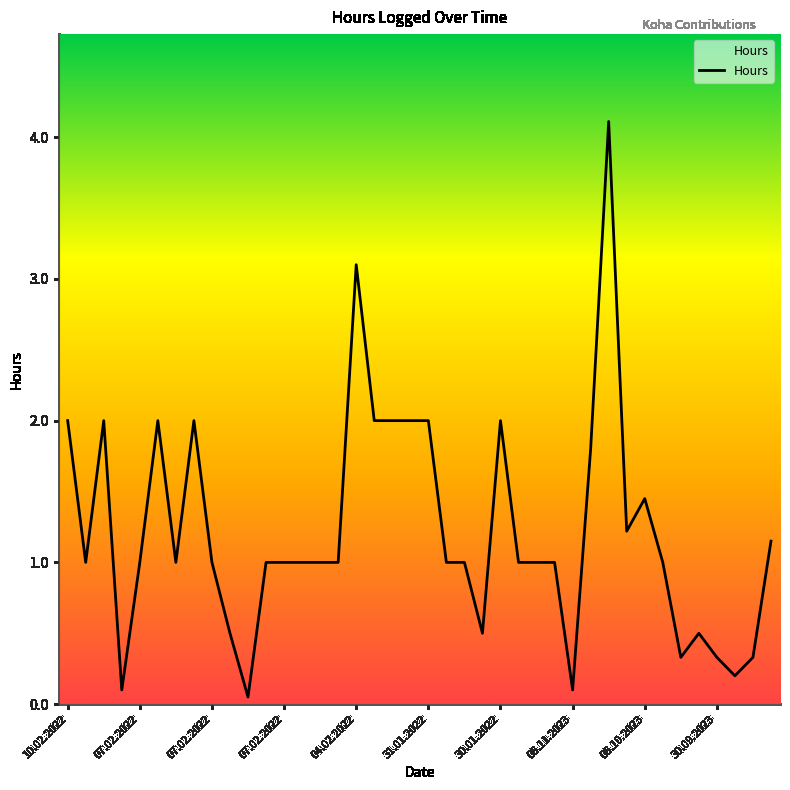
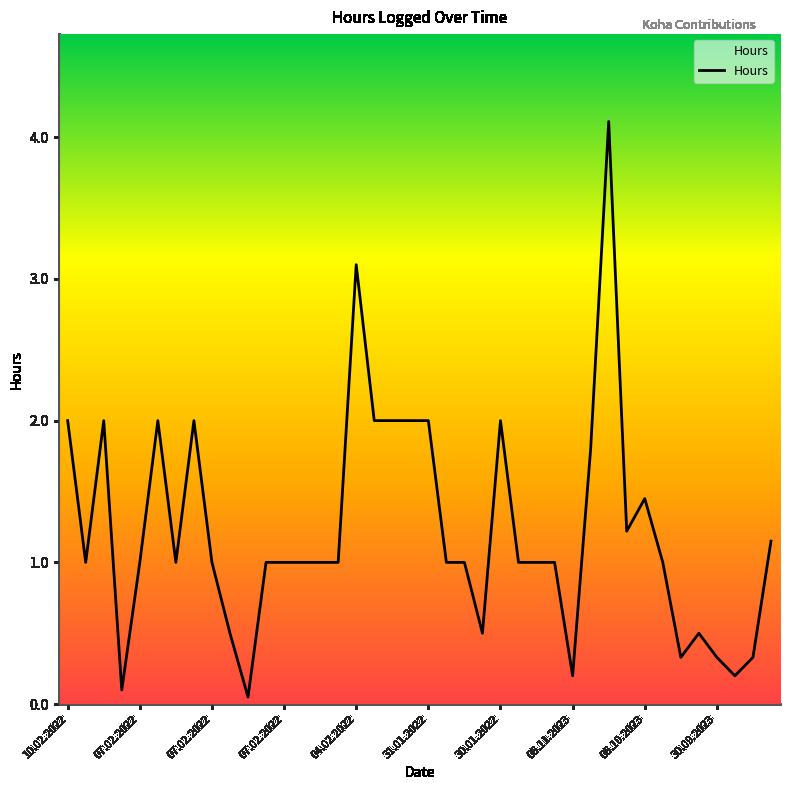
  {
    "04.02.2022": 3.1,
-   "06.11.2023": 0.1,
+   "06.11.2023": 0.2,
    "30.09.2023": 0.33
  }
